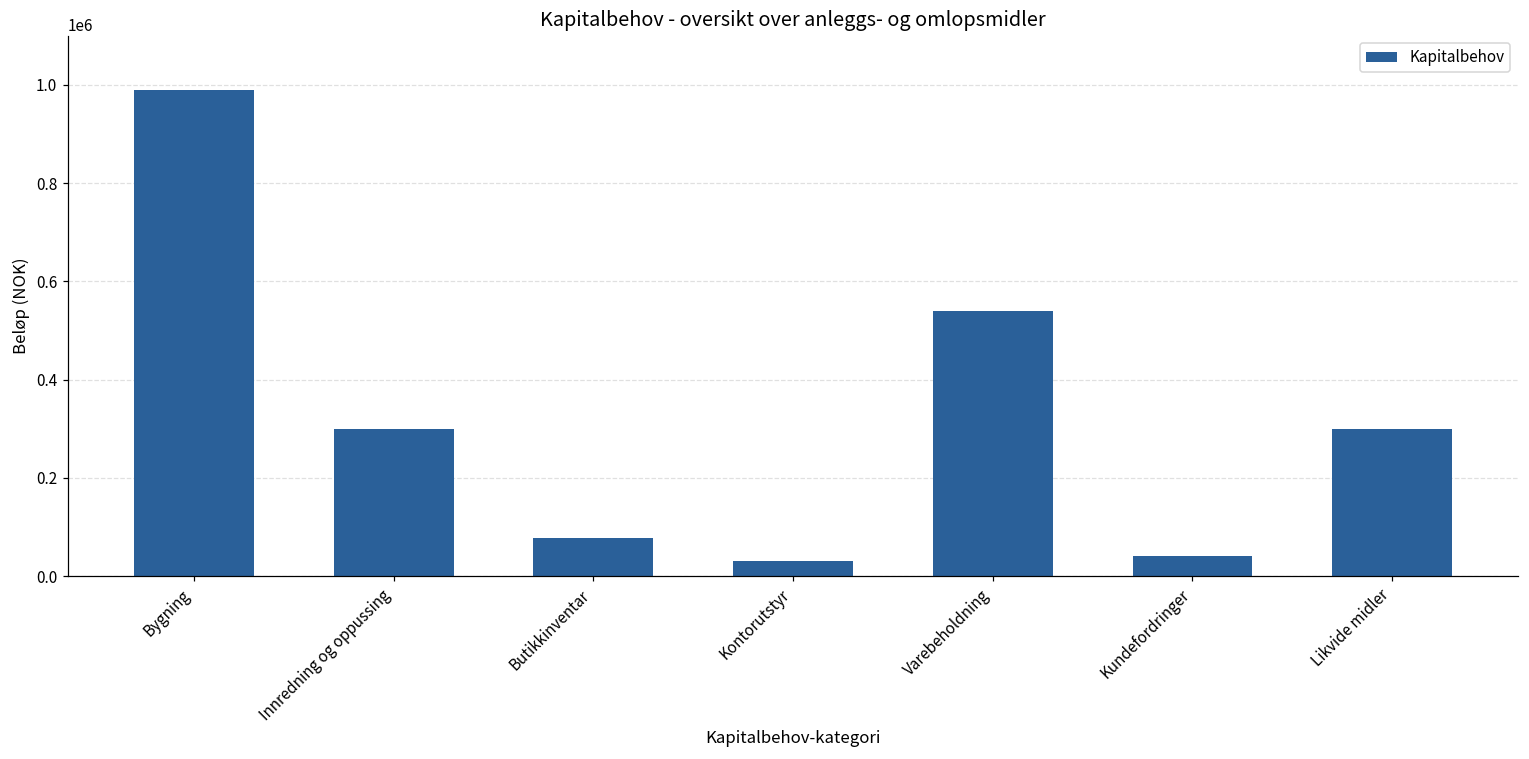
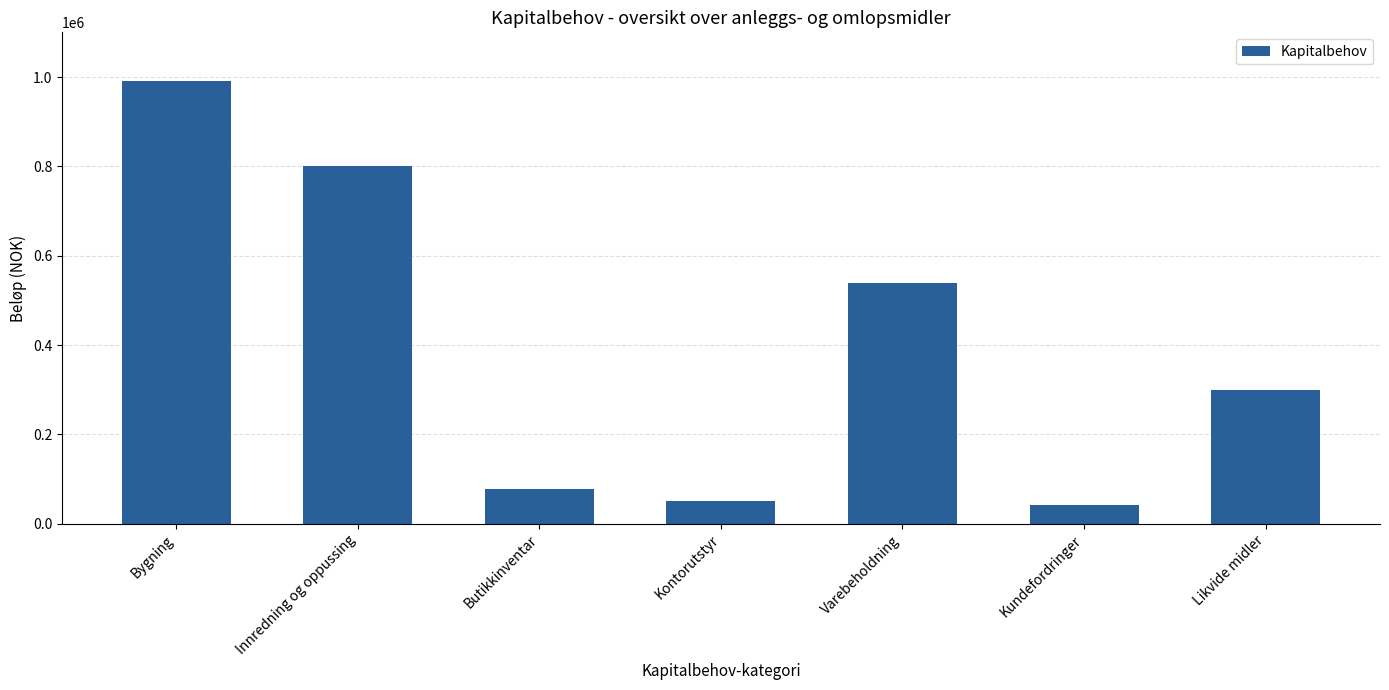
  {
    "Bygning": 990000,
-   "Innredning og oppussing": 300000,
+   "Innredning og oppussing": 800000,
    "Butikkinventar": 80000,
-   "Kontorutstyr": 30000,
+   "Kontorutstyr": 50000,
    "Varebeholdning": 540000,
    "Kundefordringer": 40000,
    "Likvide midler": 300000
  }
